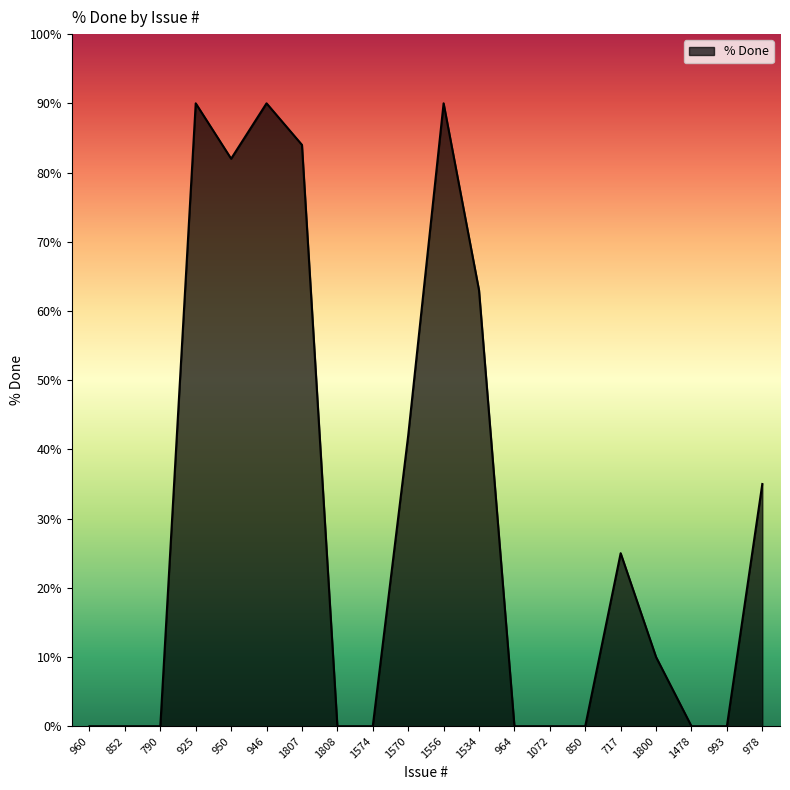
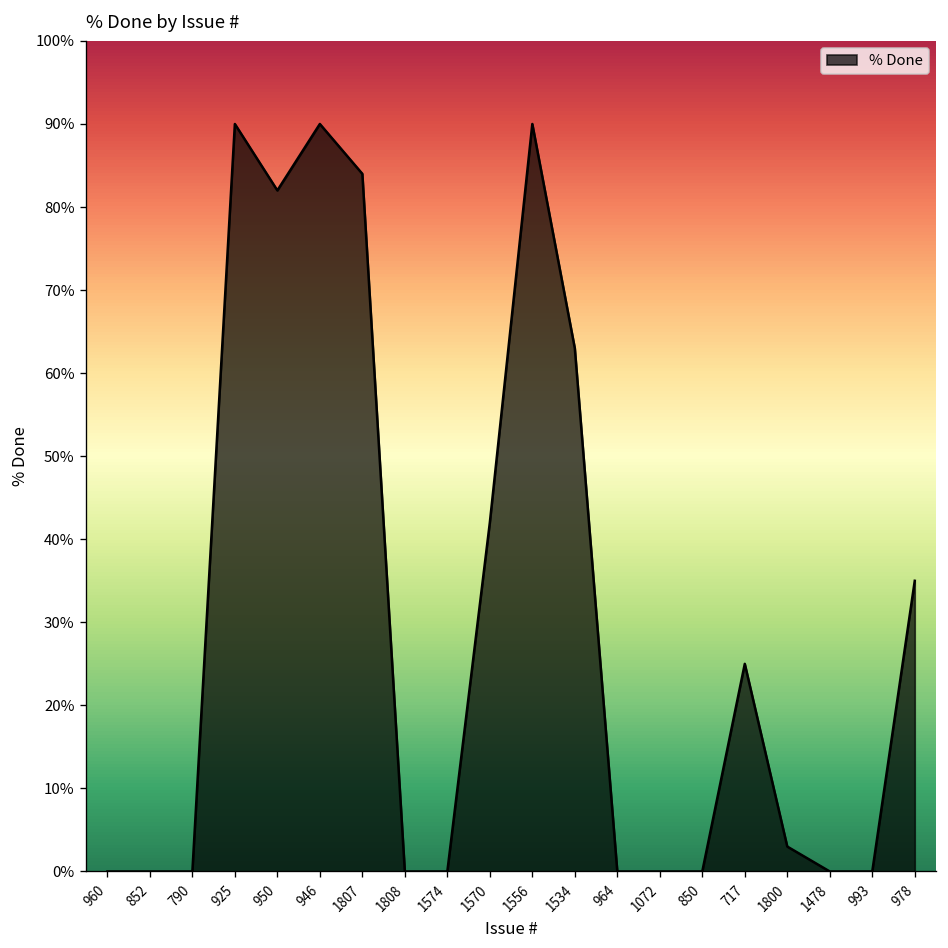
  {
    "960": "0%",
    "852": "0%",
    "790": "0%",
    "925": "90%",
    "950": "82%",
    "946": "90%",
    "1807": "84%",
    "1808": "0%",
    "1574": "0%",
    "1570": "42%",
    "1556": "90%",
    "1534": "63%",
    "964": "0%",
    "1072": "0%",
    "850": "0%",
    "717": "25%",
-   "1800": "10%",
+   "1800": "3%",
    "1478": "0%",
    "993": "0%",
    "978": "35%"
  }
